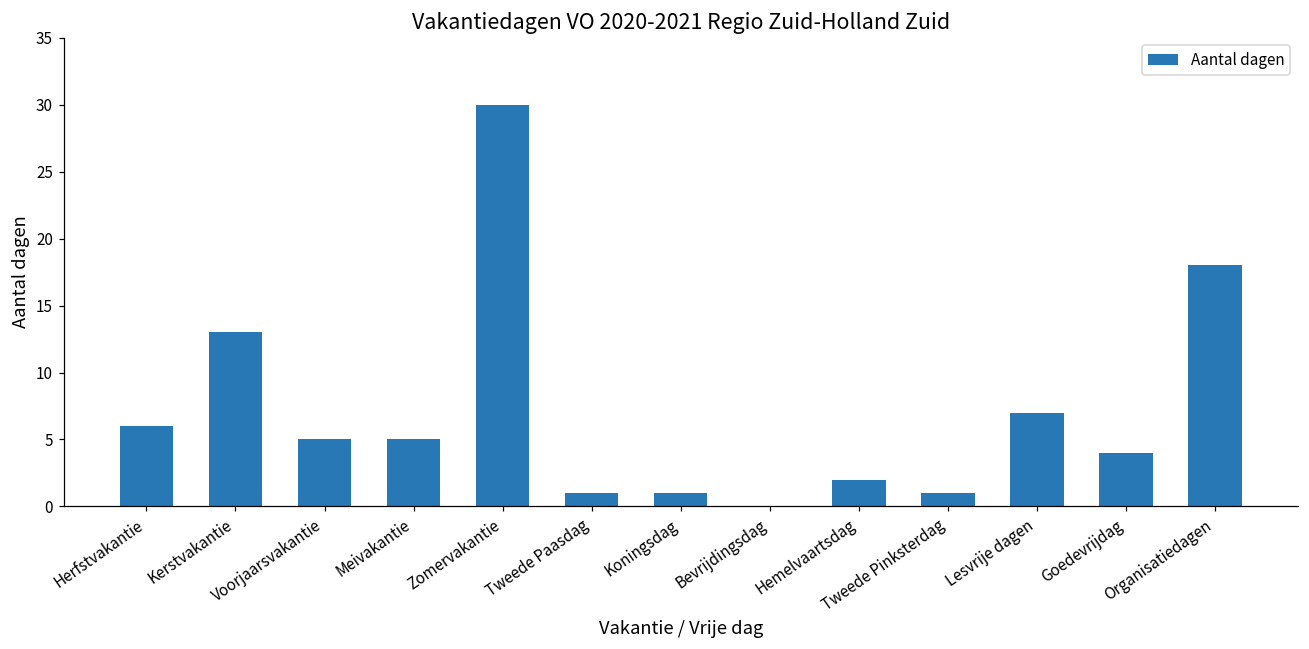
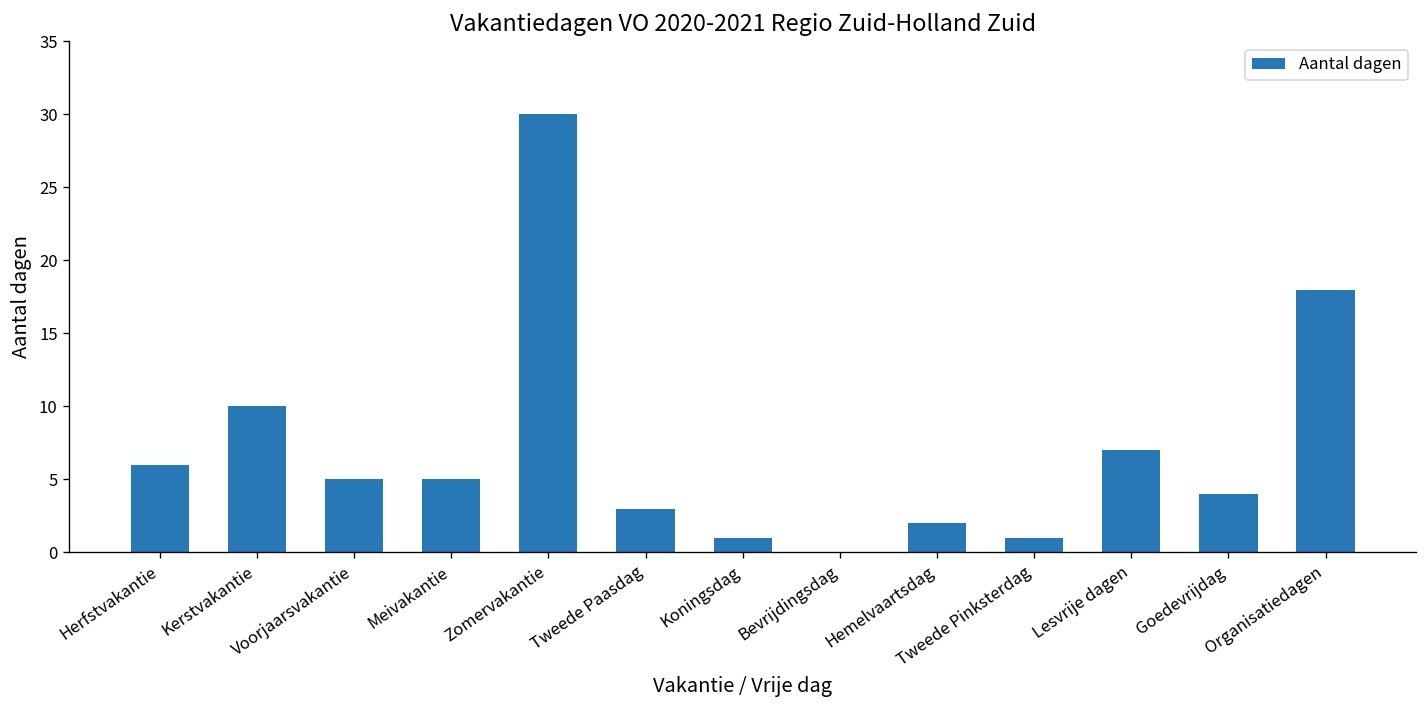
  {
    "Herfstvakantie": 6,
-   "Kerstvakantie": 13,
+   "Kerstvakantie": 10,
    "Voorjaarsvakantie": 5,
    "Meivakantie": 5,
    "Zomervakantie": 30,
-   "Tweede Paasdag": 1,
+   "Tweede Paasdag": 3,
    "Koningsdag": 1,
    "Bevrijdingsdag": 0,
    "Hemelvaartsdag": 2,
    "Tweede Pinksterdag": 1,
    "Lesvrije dagen": 7,
    "Goedevrijdag": 4,
    "Organisatiedagen": 18
  }
